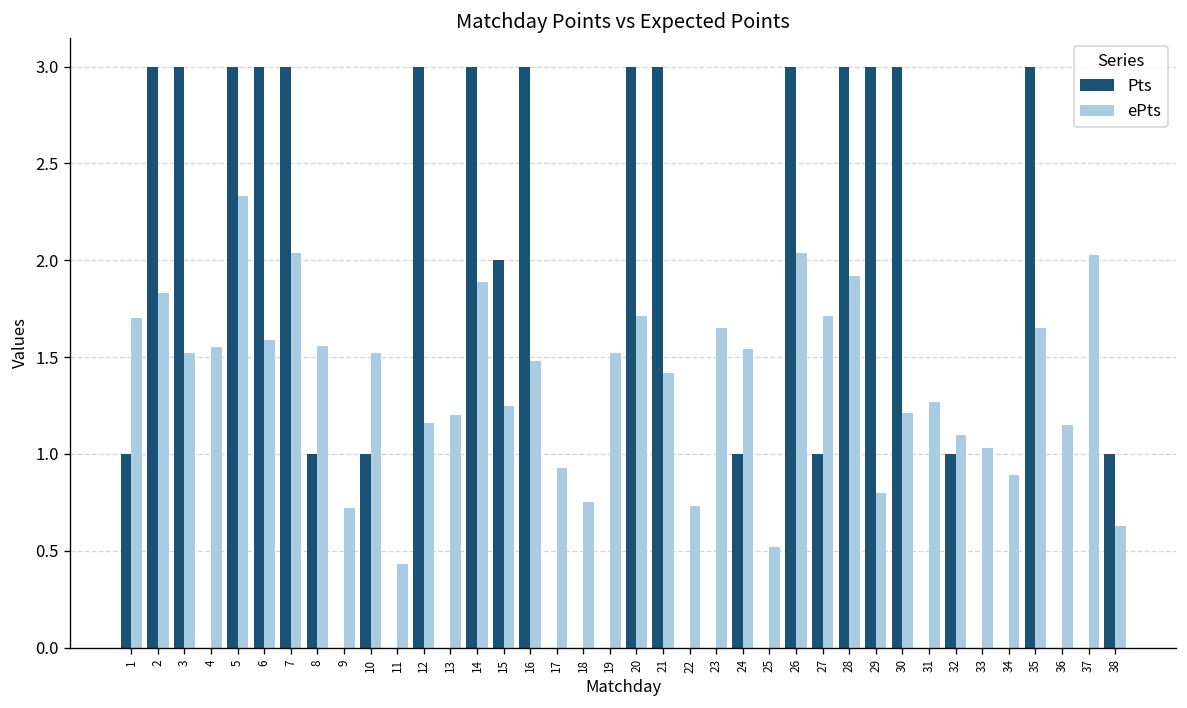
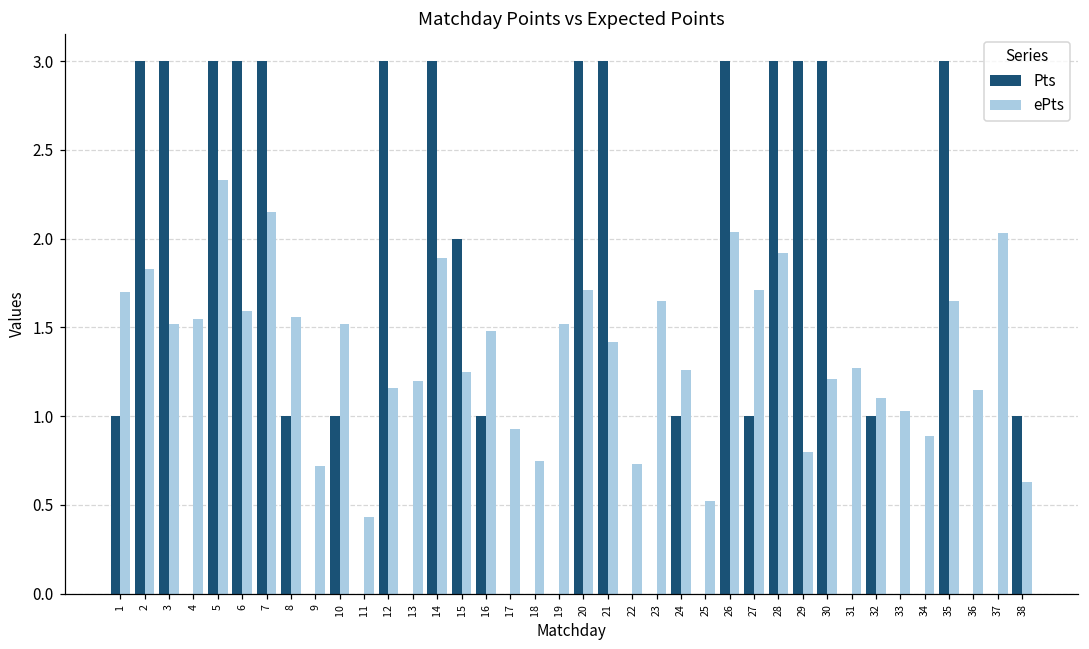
  {
    "Pts": {
      "1": 1,
      "2": 3,
      "3": 3,
      "4": 0,
      "5": 3,
      "6": 3,
      "7": 3,
      "8": 1,
      "9": 0,
      "10": 1,
      "11": 0,
      "12": 3,
      "13": 0,
      "14": 3,
      "15": 2,
-     "16": 3,
+     "16": 1,
      "17": 0,
      "18": 0,
      "19": 0,
      "20": 3,
      "21": 3,
      "22": 0,
      "23": 0,
      "24": 1,
      "25": 0,
      "26": 3,
      "27": 1,
      "28": 3,
      "29": 3,
      "30": 3,
      "31": 0,
      "32": 1,
      "33": 0,
      "34": 0,
      "35": 3,
      "36": 0,
      "37": 0,
      "38": 1
    },
    "ePts": {
      "1": 1.70,
      "2": 1.83,
      "3": 1.52,
      "4": 1.55,
      "5": 2.33,
      "6": 1.59,
-     "7": 2.04,
+     "7": 2.15,
      "8": 1.56,
      "9": 0.72,
      "10": 1.52,
      "11": 0.43,
      "12": 1.16,
      "13": 1.20,
      "14": 1.89,
      "15": 1.25,
      "16": 1.48,
      "17": 0.93,
      "18": 0.75,
      "19": 1.52,
      "20": 1.71,
      "21": 1.42,
      "22": 0.73,
      "23": 1.65,
-     "24": 1.54,
+     "24": 1.26,
      "25": 0.52,
      "26": 2.04,
      "27": 1.71,
      "28": 1.92,
      "29": 0.80,
      "30": 1.21,
      "31": 1.27,
      "32": 1.10,
      "33": 1.03,
      "34": 0.89,
      "35": 1.65,
      "36": 1.15,
      "37": 2.03,
      "38": 0.63
    }
  }
